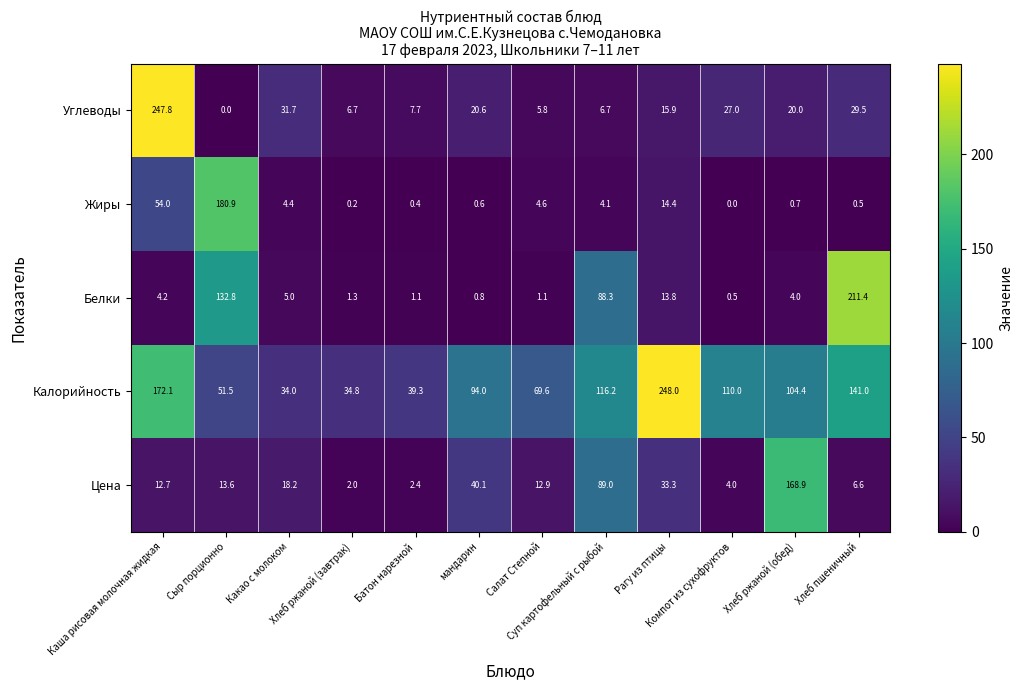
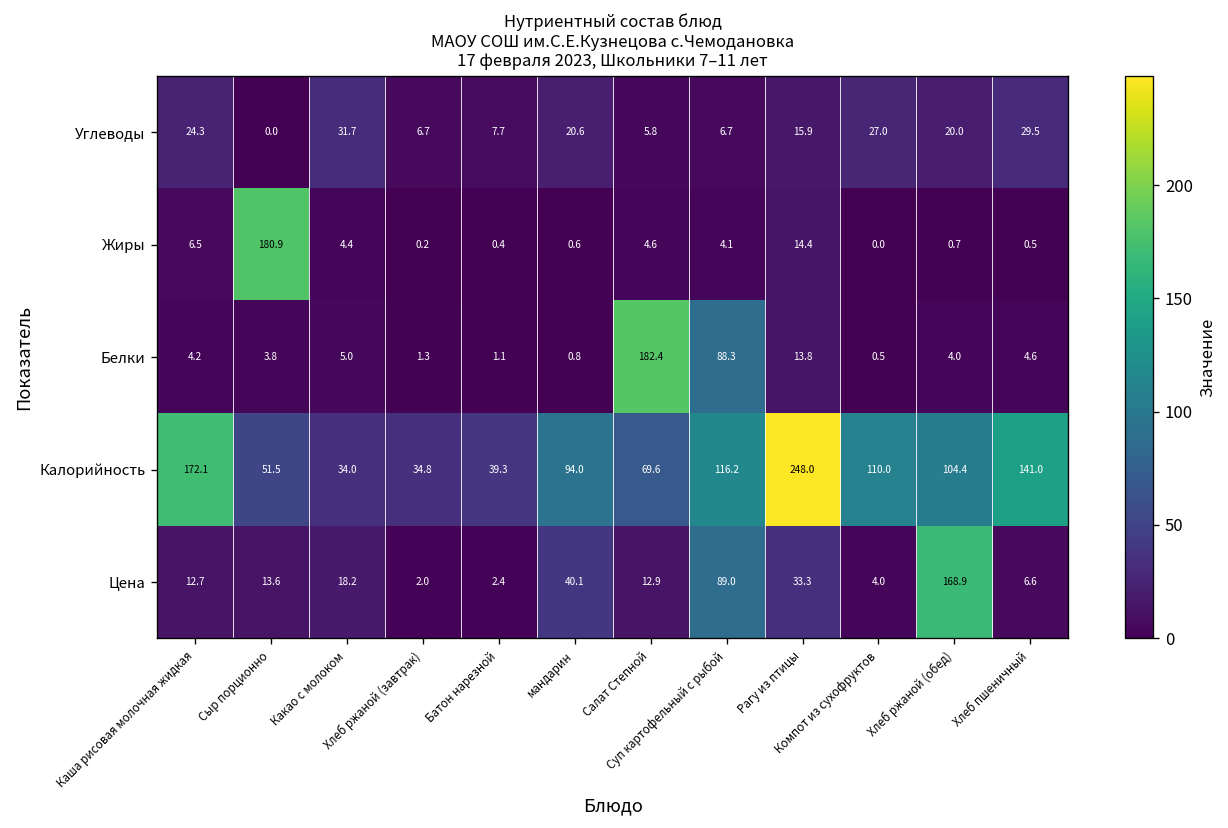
  {
    "Углеводы": {
-     "Каша рисовая молочная жидкая": 247.8,
+     "Каша рисовая молочная жидкая": 24.3,
      "Сыр порционно": 0.0,
      "Какао с молоком": 31.7,
      "Хлеб ржаной (завтрак)": 6.7,
      "Батон нарезной": 7.7,
      "мандарин": 20.6,
      "Салат Степной": 5.8,
      "Суп картофельный с рыбой": 6.7,
      "Рагу из птицы": 15.9,
      "Компот из сухофруктов": 27.0,
      "Хлеб ржаной (обед)": 20.0,
      "Хлеб пшеничный": 29.5
    },
    "Жиры": {
-     "Каша рисовая молочная жидкая": 54.0,
+     "Каша рисовая молочная жидкая": 6.5,
      "Сыр порционно": 180.9,
      "Какао с молоком": 4.4,
      "Хлеб ржаной (завтрак)": 0.2,
      "Батон нарезной": 0.4,
      "мандарин": 0.6,
      "Салат Степной": 4.6,
      "Суп картофельный с рыбой": 4.1,
      "Рагу из птицы": 14.4,
      "Компот из сухофруктов": 0.0,
      "Хлеб ржаной (обед)": 0.7,
      "Хлеб пшеничный": 0.5
    },
    "Белки": {
      "Каша рисовая молочная жидкая": 4.2,
-     "Сыр порционно": 132.8,
+     "Сыр порционно": 3.8,
      "Какао с молоком": 5.0,
      "Хлеб ржаной (завтрак)": 1.3,
      "Батон нарезной": 1.1,
      "мандарин": 0.8,
-     "Салат Степной": 1.1,
+     "Салат Степной": 182.4,
      "Суп картофельный с рыбой": 88.3,
      "Рагу из птицы": 13.8,
      "Компот из сухофруктов": 0.5,
      "Хлеб ржаной (обед)": 4.0,
-     "Хлеб пшеничный": 211.4
+     "Хлеб пшеничный": 4.6
    },
    "Калорийность": {
      "Каша рисовая молочная жидкая": 172.1,
      "Сыр порционно": 51.5,
      "Какао с молоком": 34.0,
      "Хлеб ржаной (завтрак)": 34.8,
      "Батон нарезной": 39.3,
      "мандарин": 94.0,
      "Салат Степной": 69.6,
      "Суп картофельный с рыбой": 116.2,
      "Рагу из птицы": 248.0,
      "Компот из сухофруктов": 110.0,
      "Хлеб ржаной (обед)": 104.4,
      "Хлеб пшеничный": 141.0
    },
    "Цена": {
      "Каша рисовая молочная жидкая": 12.7,
      "Сыр порционно": 13.6,
      "Какао с молоком": 18.2,
      "Хлеб ржаной (завтрак)": 2.0,
      "Батон нарезной": 2.4,
      "мандарин": 40.1,
      "Салат Степной": 12.9,
      "Суп картофельный с рыбой": 89.0,
      "Рагу из птицы": 33.3,
      "Компот из сухофруктов": 4.0,
      "Хлеб ржаной (обед)": 168.9,
      "Хлеб пшеничный": 6.6
    }
  }
